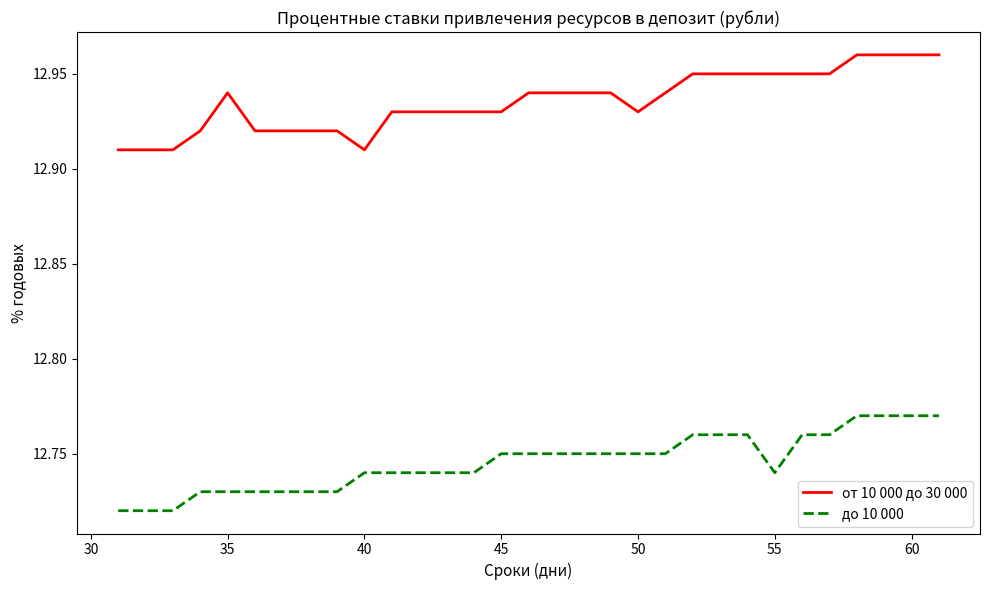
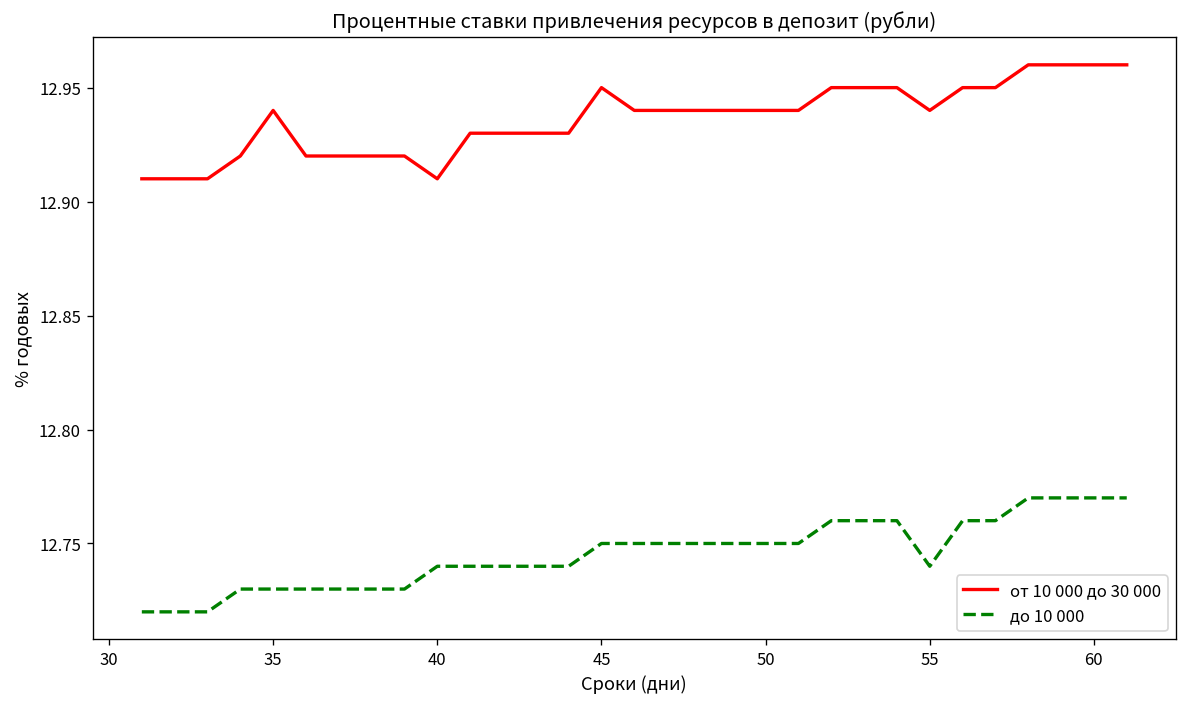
  {
    "от 10 000 до 30 000": {
      "35": 12.94,
      "40": 12.91,
-     "45": 12.93,
-     "50": 12.93,
-     "55": 12.95,
+     "45": 12.95,
+     "50": 12.94,
+     "55": 12.94,
      "60": 12.96
    },
    "до 10 000": {
      "35": 12.73,
      "40": 12.74,
      "45": 12.75,
      "50": 12.75,
      "55": 12.74,
      "60": 12.77
    }
  }
